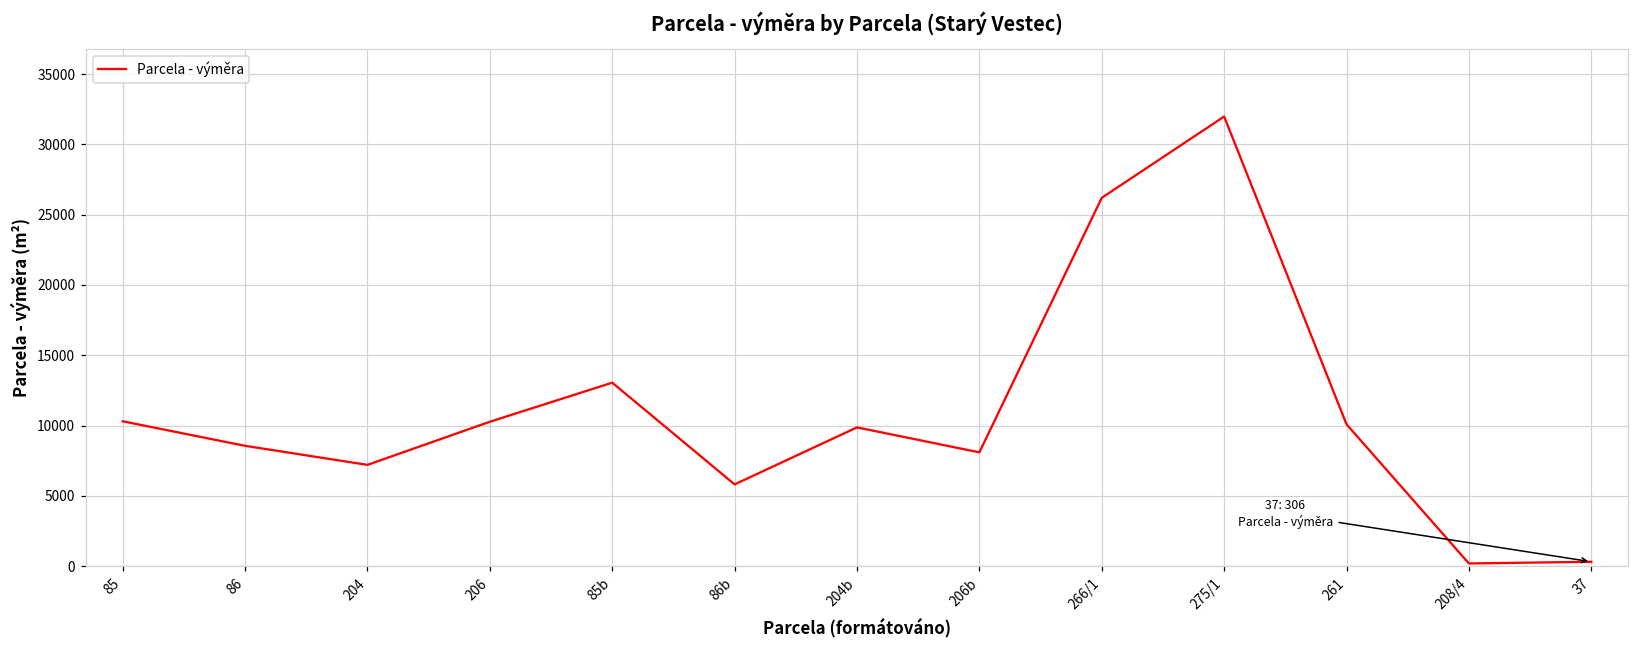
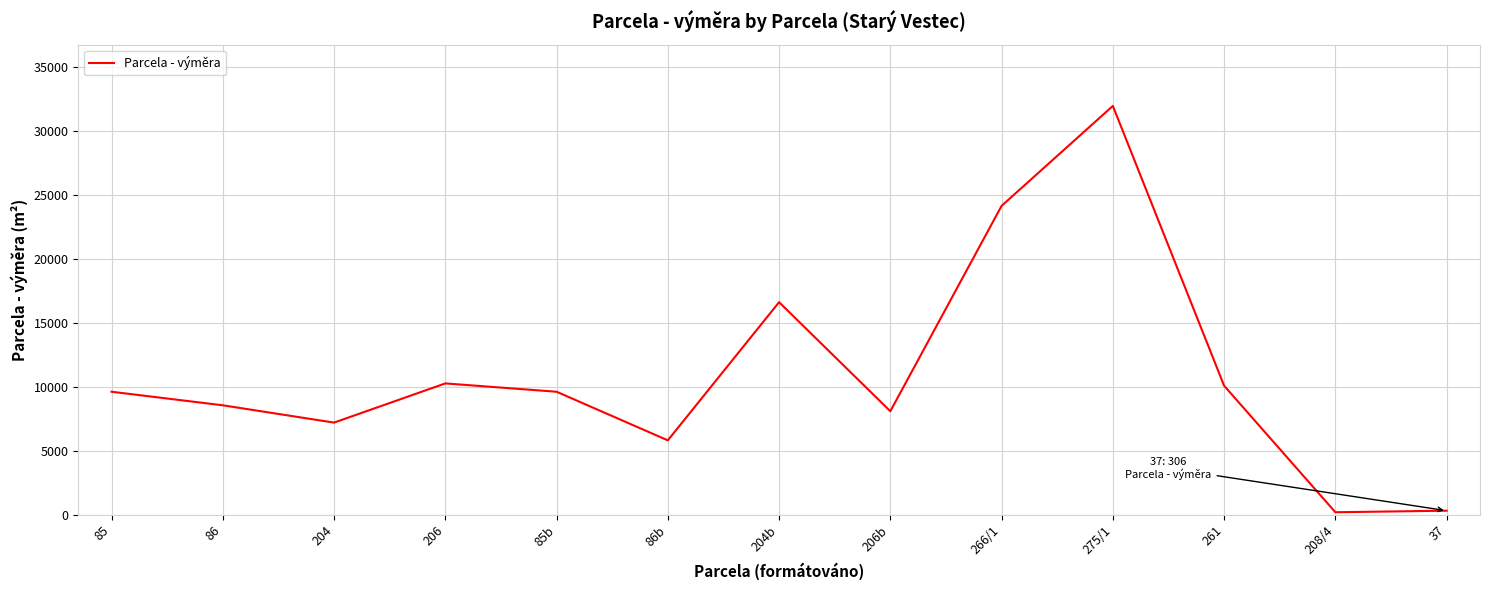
  {
-   "85": 10300,
+   "85": 9600,
    "86": 8600,
    "204": 7200,
    "206": 10300,
-   "85b": 13000,
+   "85b": 9600,
    "86b": 5800,
-   "204b": 9900,
+   "204b": 16600,
    "206b": 8100,
-   "266/1": 26200,
+   "266/1": 24200,
    "275/1": 32000,
    "261": 10100,
    "37": 300
  }
